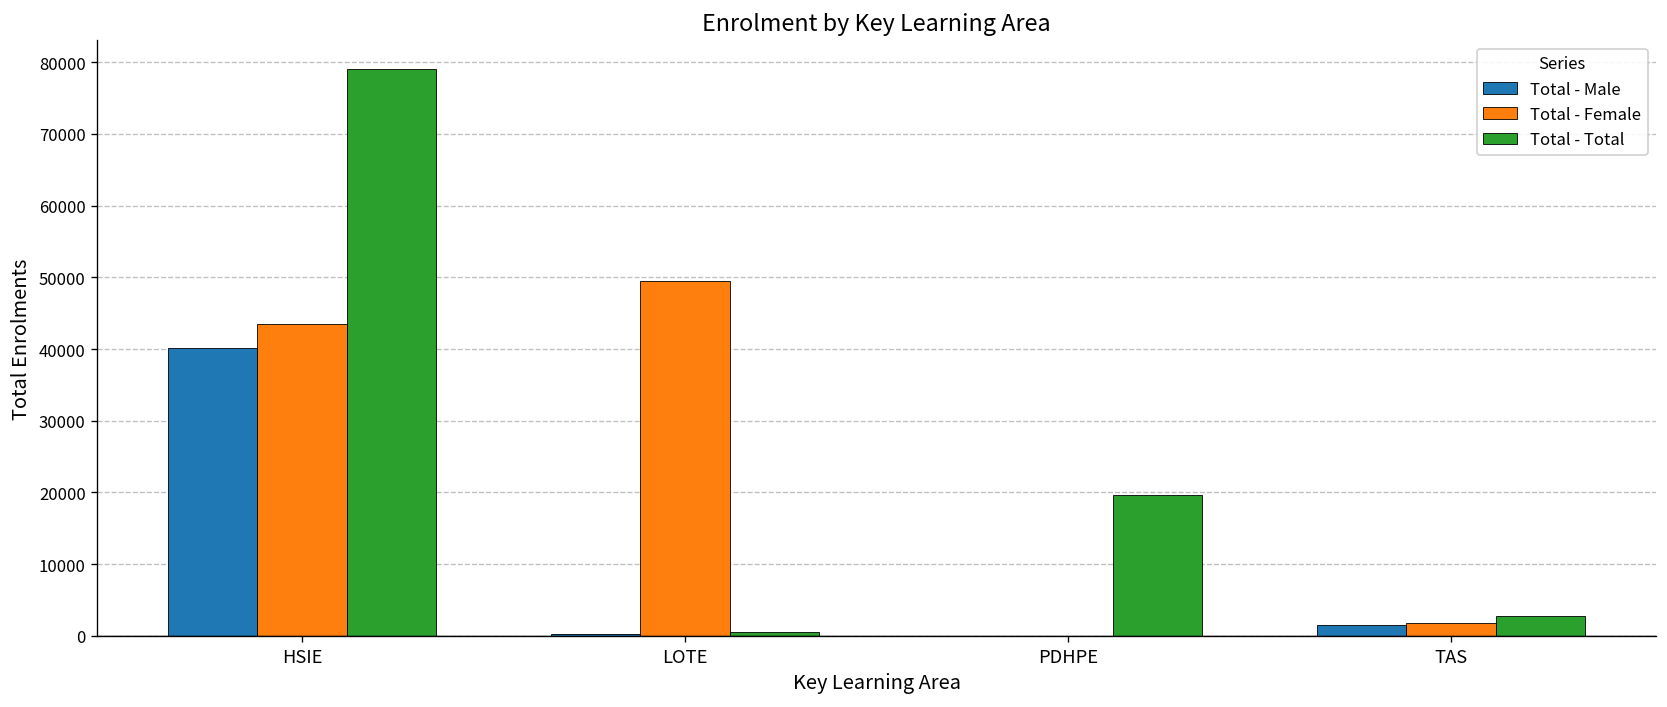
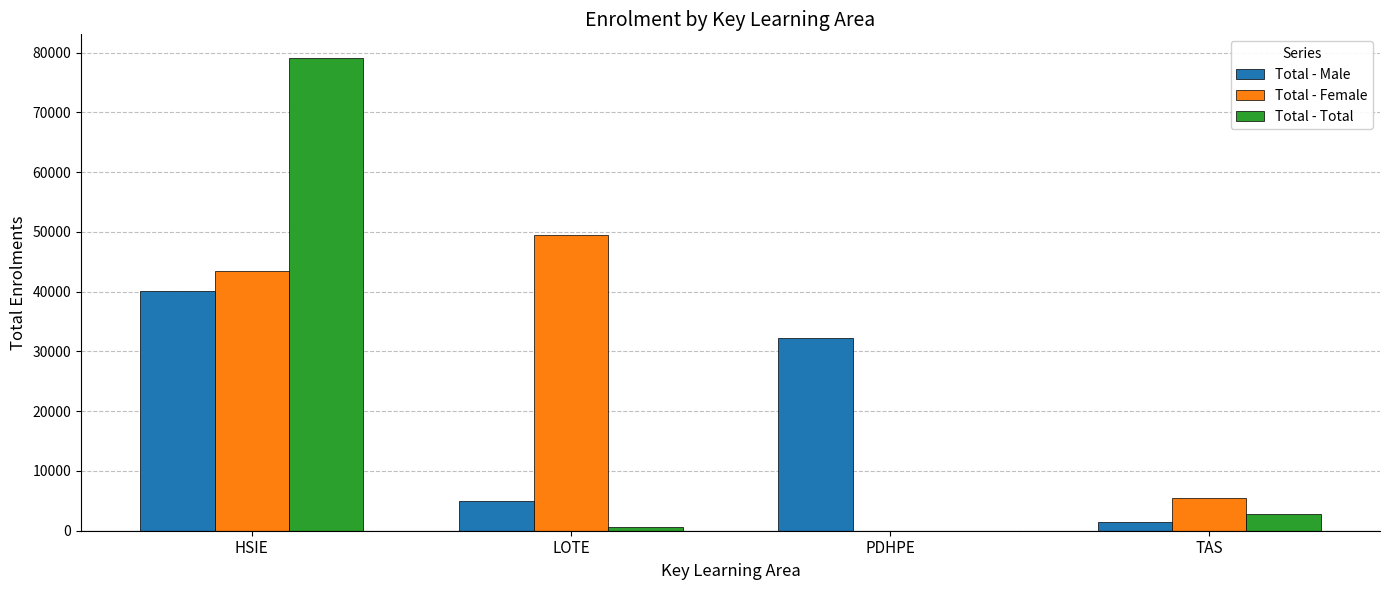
  {
    "Total - Male": {
      "HSIE": 40000,
-     "LOTE": 0,
-     "PDHPE": 0,
+     "LOTE": 5000,
+     "PDHPE": 32000,
      "TAS": 1000
    },
    "Total - Female": {
      "HSIE": 44000,
      "LOTE": 50000,
-     "TAS": 2000
+     "TAS": 5000
    },
    "Total - Total": {
      "HSIE": 79000,
      "LOTE": 1000,
-     "PDHPE": 20000,
+     "PDHPE": 0,
      "TAS": 3000
    }
  }
